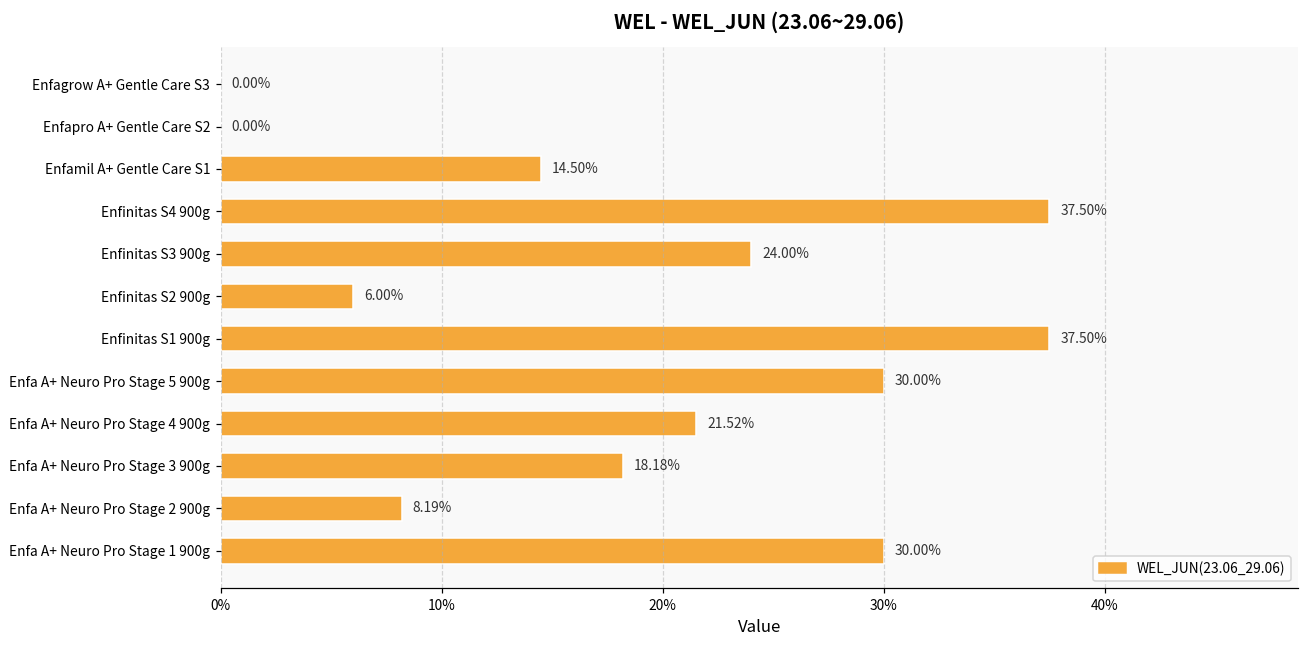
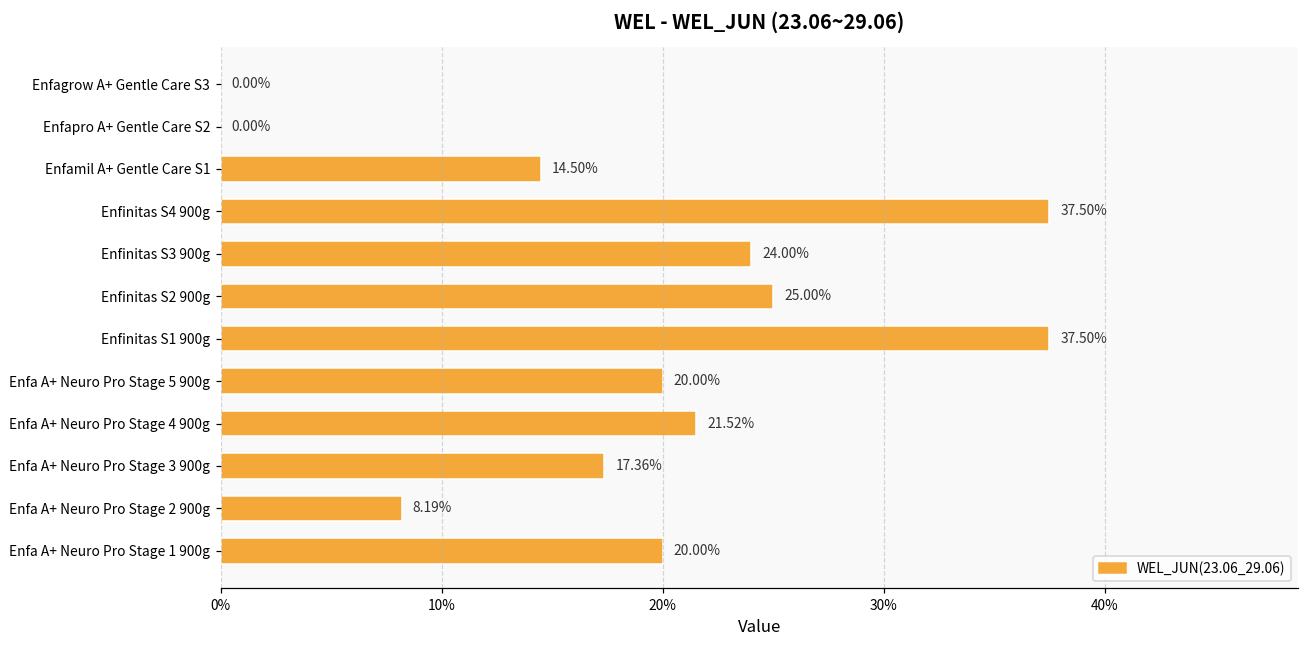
  {
    "Enfagrow A+ Gentle Care S3": "0.00%",
    "Enfapro A+ Gentle Care S2": "0.00%",
    "Enfamil A+ Gentle Care S1": "14.50%",
    "Enfinitas S4 900g": "37.50%",
    "Enfinitas S3 900g": "24.00%",
-   "Enfinitas S2 900g": "6.00%",
+   "Enfinitas S2 900g": "25.00%",
    "Enfinitas S1 900g": "37.50%",
-   "Enfa A+ Neuro Pro Stage 5 900g": "30.00%",
+   "Enfa A+ Neuro Pro Stage 5 900g": "20.00%",
    "Enfa A+ Neuro Pro Stage 4 900g": "21.52%",
-   "Enfa A+ Neuro Pro Stage 3 900g": "18.18%",
+   "Enfa A+ Neuro Pro Stage 3 900g": "17.36%",
    "Enfa A+ Neuro Pro Stage 2 900g": "8.19%",
-   "Enfa A+ Neuro Pro Stage 1 900g": "30.00%"
+   "Enfa A+ Neuro Pro Stage 1 900g": "20.00%"
  }
